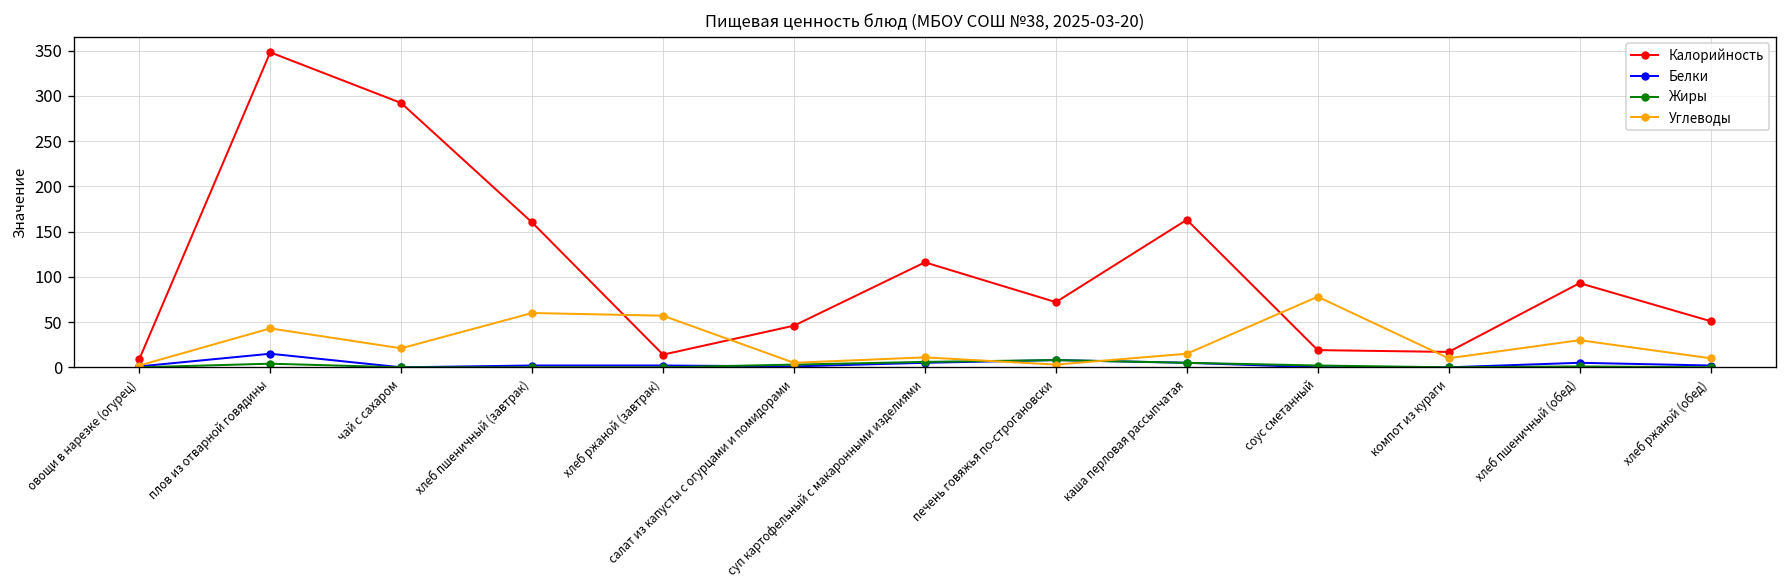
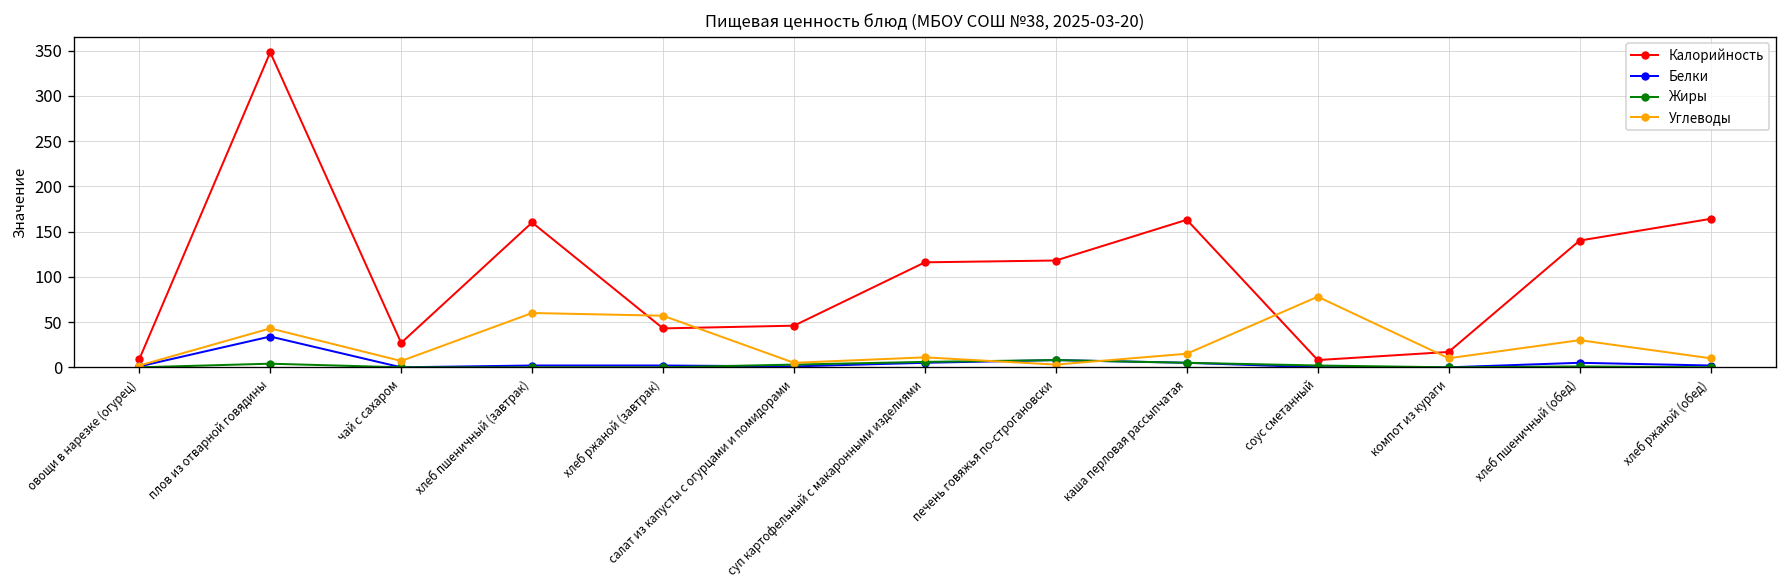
  {
    "Калорийность": {
      "овощи в нарезке (огурец)": 10,
      "плов из отварной говядины": 350,
-     "чай с сахаром": 290,
+     "чай с сахаром": 30,
      "хлеб пшеничный (завтрак)": 160,
-     "хлеб ржаной (завтрак)": 10,
+     "хлеб ржаной (завтрак)": 40,
      "салат из капусты с огурцами и помидорами": 50,
      "суп картофельный с макаронными изделиями": 120,
-     "печень говяжья по-строгановски": 70,
+     "печень говяжья по-строгановски": 120,
      "каша перловая рассыпчатая": 160,
-     "соус сметанный": 20,
+     "соус сметанный": 10,
      "компот из кураги": 20,
-     "хлеб пшеничный (обед)": 90,
-     "хлеб ржаной (обед)": 50
+     "хлеб пшеничный (обед)": 140,
+     "хлеб ржаной (обед)": 160
    },
    "Белки": {
-     "плов из отварной говядины": 20,
+     "плов из отварной говядины": 30,
      "хлеб пшеничный (обед)": 10
    },
    "Жиры": {
      "плов из отварной говядины": 0,
      "хлеб пшеничный (обед)": 0
    },
    "Углеводы": {
      "плов из отварной говядины": 40,
-     "чай с сахаром": 20,
+     "чай с сахаром": 10,
      "хлеб пшеничный (завтрак)": 60,
      "хлеб ржаной (завтрак)": 60,
      "суп картофельный с макаронными изделиями": 10,
      "печень говяжья по-строгановски": 0,
      "каша перловая рассыпчатая": 20,
      "соус сметанный": 80,
      "компот из кураги": 10,
      "хлеб пшеничный (обед)": 30,
      "хлеб ржаной (обед)": 10
    }
  }
